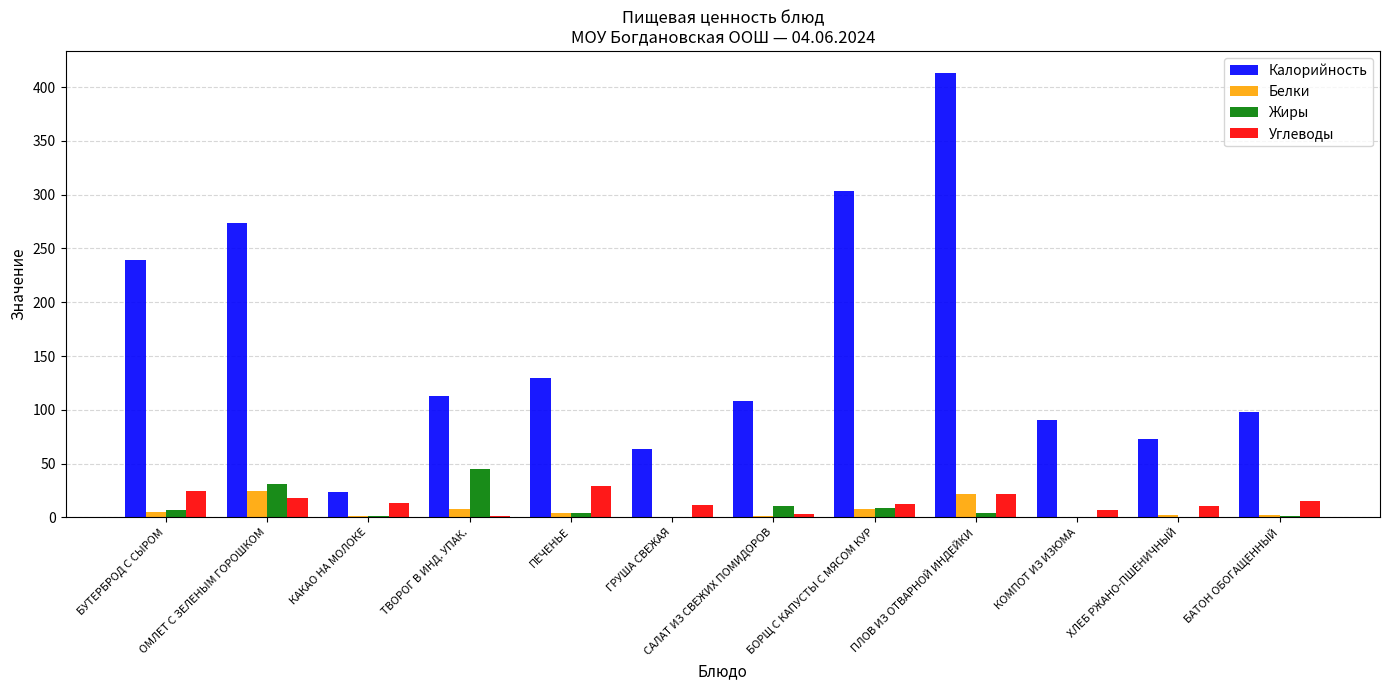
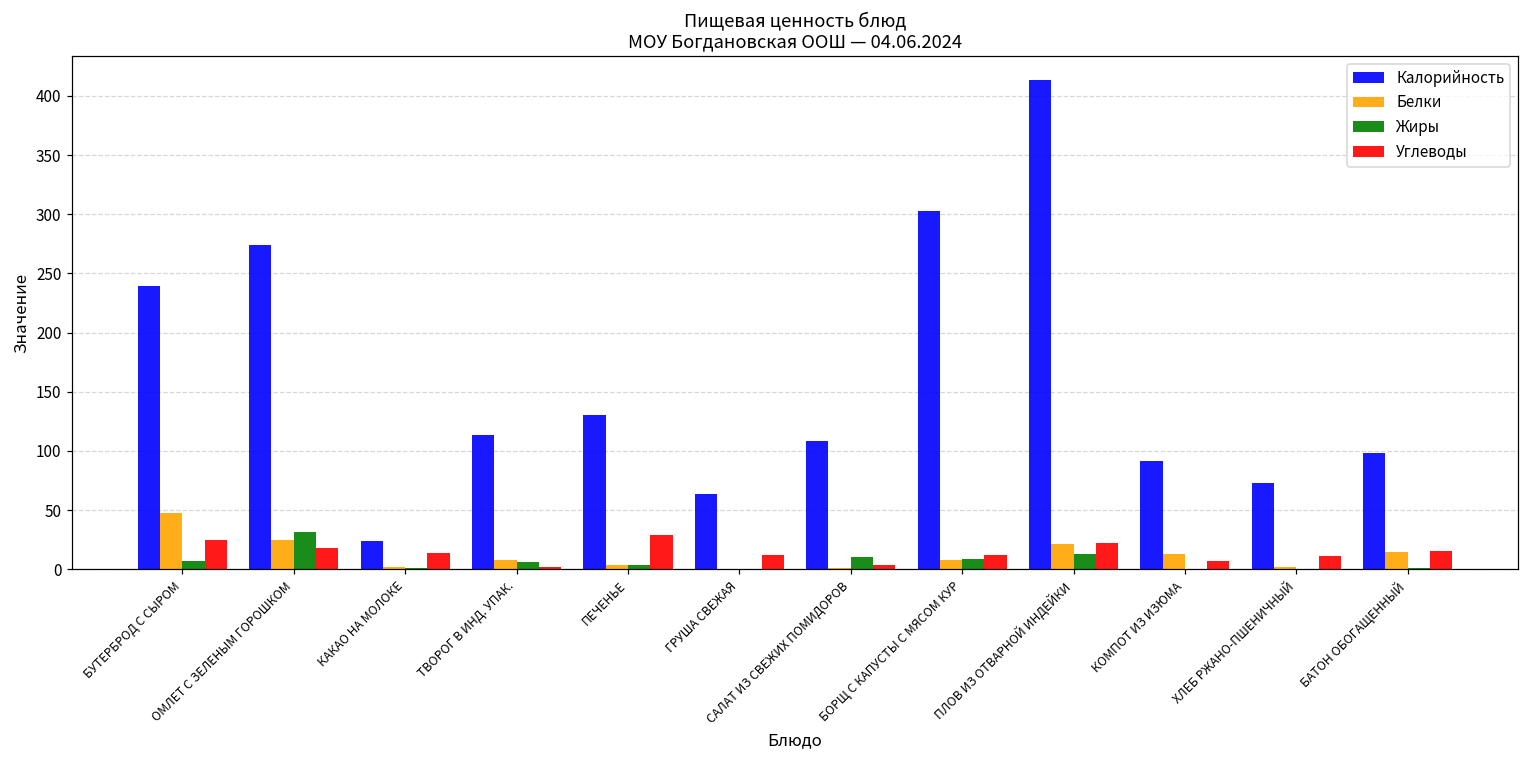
  {
    "Калорийность": {
      "БУТЕРБРОД С СЫРОМ": 239,
      "ОМЛЕТ С ЗЕЛЕНЫМ ГОРОШКОМ": 274,
      "КАКАО НА МОЛОКЕ": 24,
      "ТВОРОГ В ИНД. УПАК.": 113,
      "ПЕЧЕНЬЕ": 130,
      "ГРУША СВЕЖАЯ": 64,
      "САЛАТ ИЗ СВЕЖИХ ПОМИДОРОВ": 108,
      "БОРЩ С КАПУСТЫ С МЯСОМ КУР": 303,
      "ПЛОВ ИЗ ОТВАРНОЙ ИНДЕЙКИ": 413,
      "КОМПОТ ИЗ ИЗЮМА": 91,
      "ХЛЕБ РЖАНО-ПШЕНИЧНЫЙ": 73,
      "БАТОН ОБОГАЩЕННЫЙ": 98
    },
    "Белки": {
-     "БУТЕРБРОД С СЫРОМ": 5,
+     "БУТЕРБРОД С СЫРОМ": 47,
      "ОМЛЕТ С ЗЕЛЕНЫМ ГОРОШКОМ": 25,
      "ТВОРОГ В ИНД. УПАК.": 8,
      "ПЕЧЕНЬЕ": 4,
      "БОРЩ С КАПУСТЫ С МЯСОМ КУР": 8,
      "ПЛОВ ИЗ ОТВАРНОЙ ИНДЕЙКИ": 22,
-     "КОМПОТ ИЗ ИЗЮМА": 0,
-     "БАТОН ОБОГАЩЕННЫЙ": 2
+     "КОМПОТ ИЗ ИЗЮМА": 13,
+     "БАТОН ОБОГАЩЕННЫЙ": 14
    },
    "Жиры": {
      "БУТЕРБРОД С СЫРОМ": 7,
      "ОМЛЕТ С ЗЕЛЕНЫМ ГОРОШКОМ": 31,
-     "ТВОРОГ В ИНД. УПАК.": 45,
+     "ТВОРОГ В ИНД. УПАК.": 6,
      "ПЕЧЕНЬЕ": 4,
      "САЛАТ ИЗ СВЕЖИХ ПОМИДОРОВ": 10,
      "БОРЩ С КАПУСТЫ С МЯСОМ КУР": 9,
-     "ПЛОВ ИЗ ОТВАРНОЙ ИНДЕЙКИ": 4
+     "ПЛОВ ИЗ ОТВАРНОЙ ИНДЕЙКИ": 13
    },
    "Углеводы": {
      "БУТЕРБРОД С СЫРОМ": 25,
      "ОМЛЕТ С ЗЕЛЕНЫМ ГОРОШКОМ": 18,
      "КАКАО НА МОЛОКЕ": 13,
      "ПЕЧЕНЬЕ": 29,
      "ГРУША СВЕЖАЯ": 12,
      "САЛАТ ИЗ СВЕЖИХ ПОМИДОРОВ": 3,
      "БОРЩ С КАПУСТЫ С МЯСОМ КУР": 12,
      "ПЛОВ ИЗ ОТВАРНОЙ ИНДЕЙКИ": 22,
      "КОМПОТ ИЗ ИЗЮМА": 7,
      "ХЛЕБ РЖАНО-ПШЕНИЧНЫЙ": 11,
      "БАТОН ОБОГАЩЕННЫЙ": 16
    }
  }
